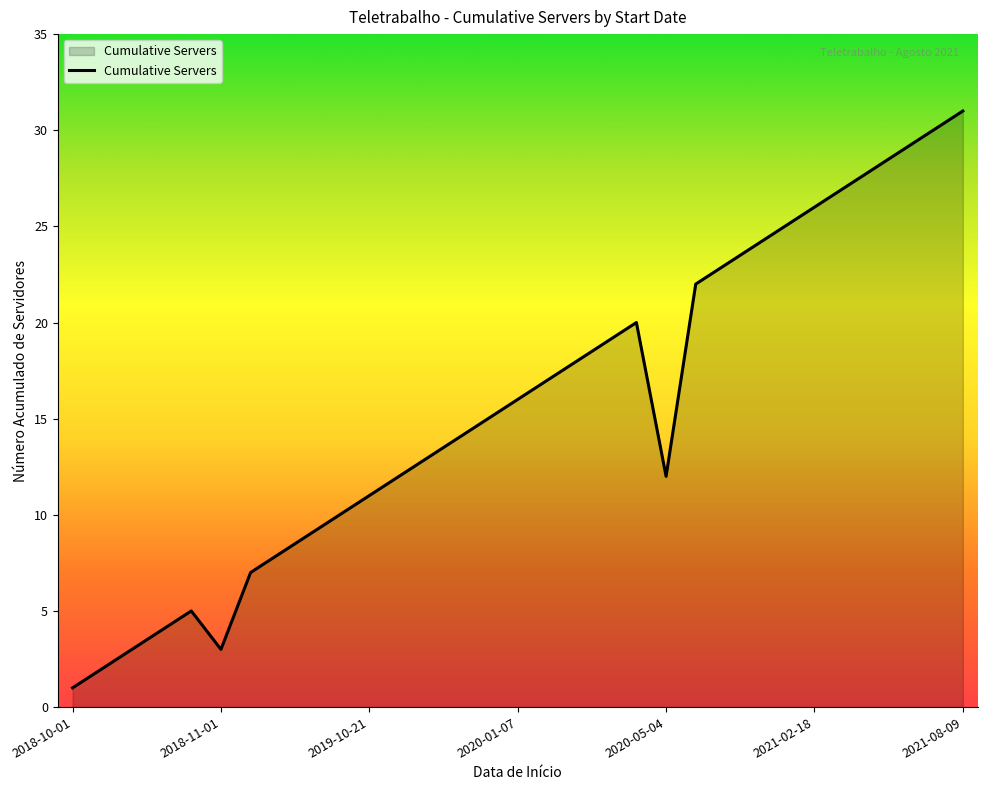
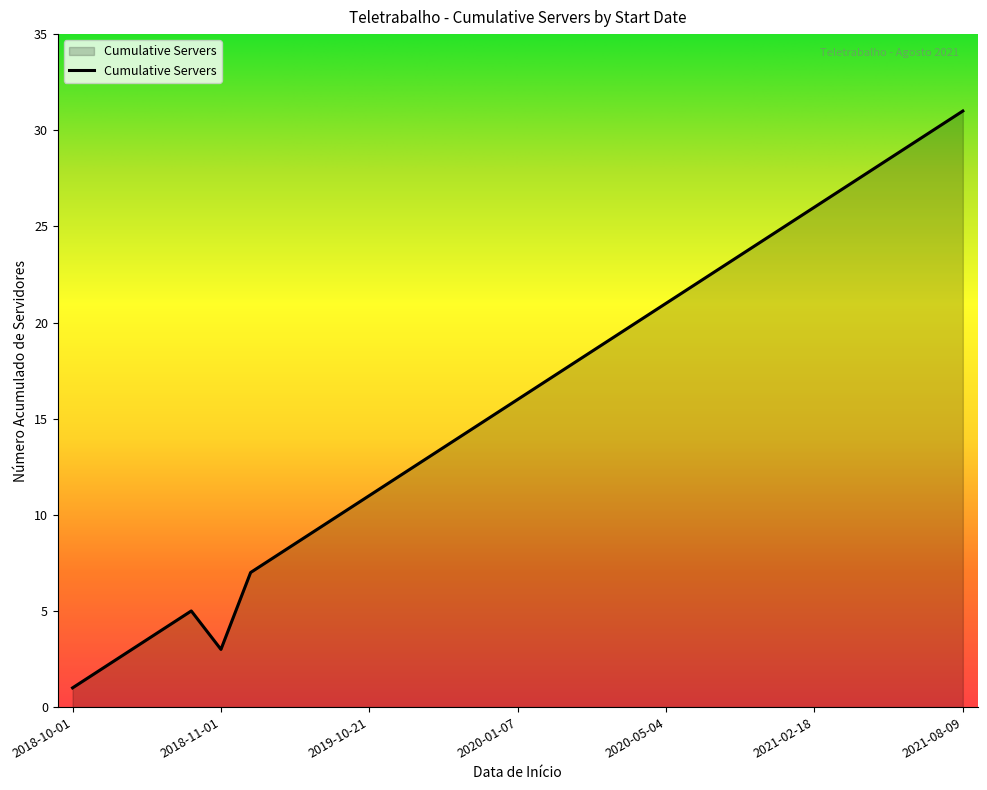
  {
    "2018-11-01": 3,
    "2019-10-21": 11,
-   "2020-05-04": 12
+   "2020-05-04": 21
  }
